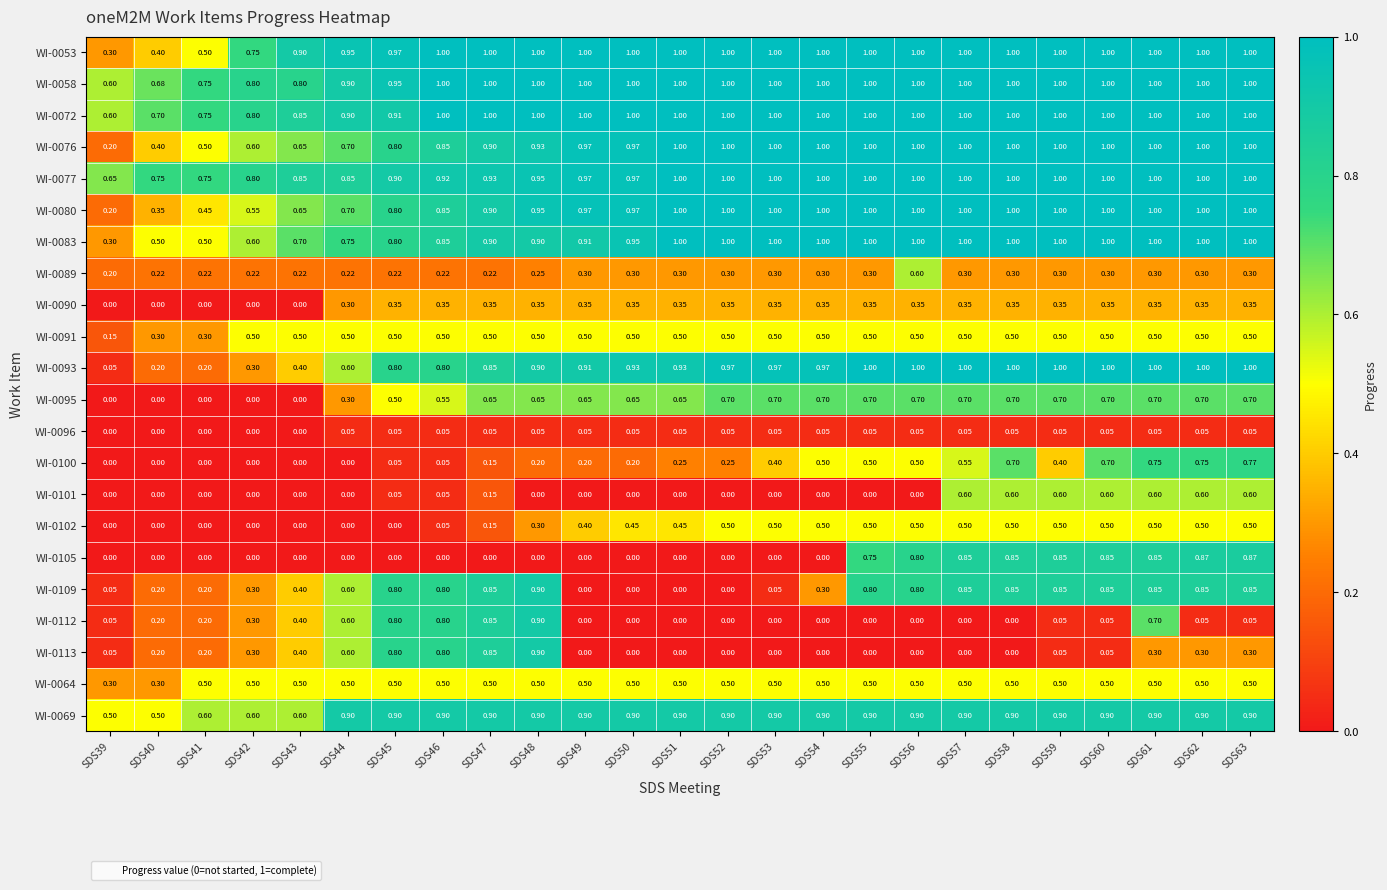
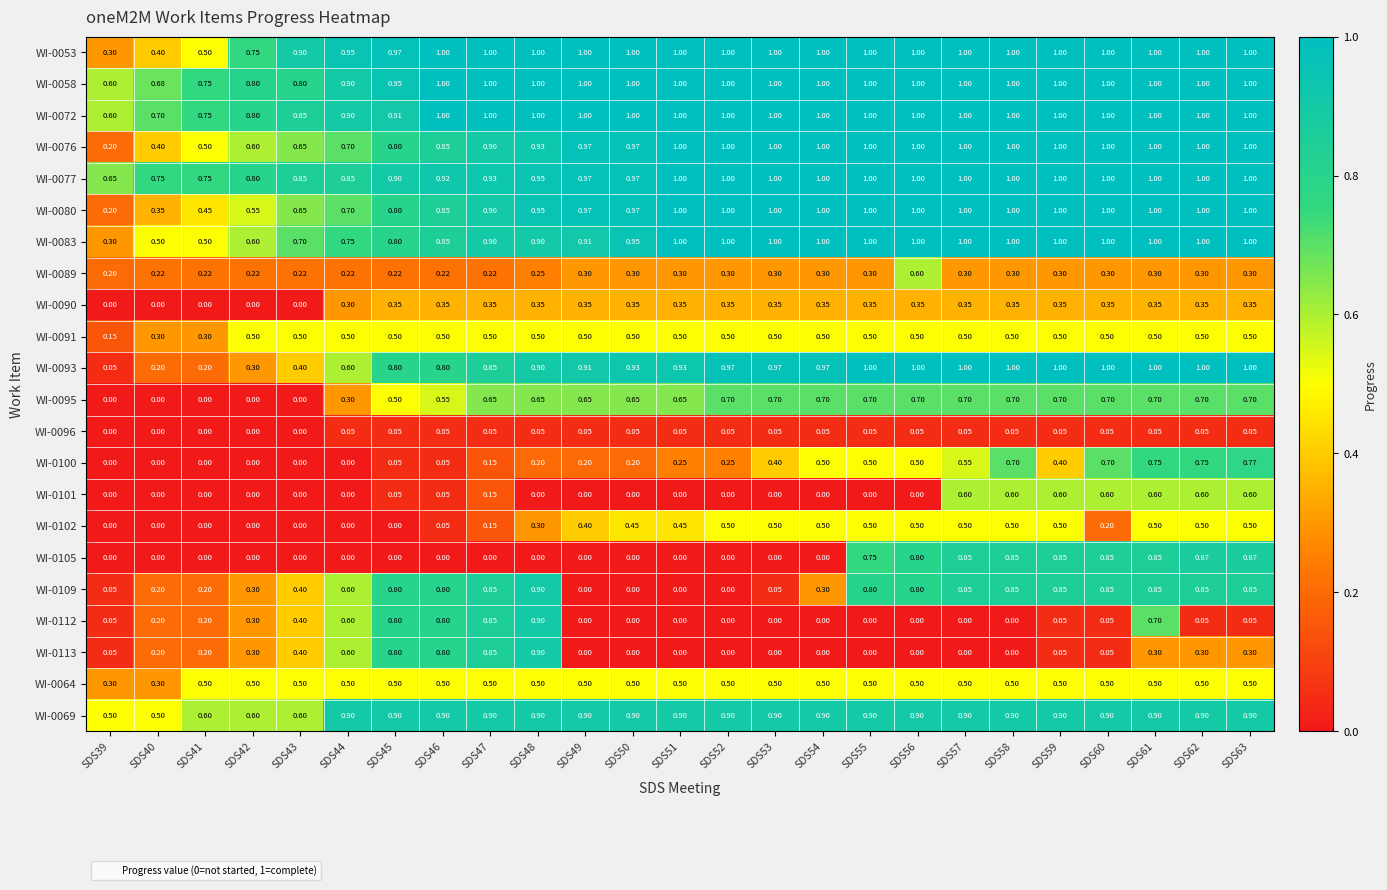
  {
    "WI-0102": {
      "SDS39": 0.00,
      "SDS40": 0.00,
      "SDS41": 0.00,
      "SDS42": 0.00,
      "SDS43": 0.00,
      "SDS44": 0.00,
      "SDS45": 0.00,
      "SDS46": 0.05,
      "SDS47": 0.15,
      "SDS48": 0.30,
      "SDS49": 0.40,
      "SDS50": 0.45,
      "SDS51": 0.45,
      "SDS52": 0.50,
      "SDS53": 0.50,
      "SDS54": 0.50,
      "SDS55": 0.50,
      "SDS56": 0.50,
      "SDS57": 0.50,
      "SDS58": 0.50,
      "SDS59": 0.50,
-     "SDS60": 0.50,
+     "SDS60": 0.20,
      "SDS61": 0.50,
      "SDS62": 0.50,
      "SDS63": 0.50
    }
  }
